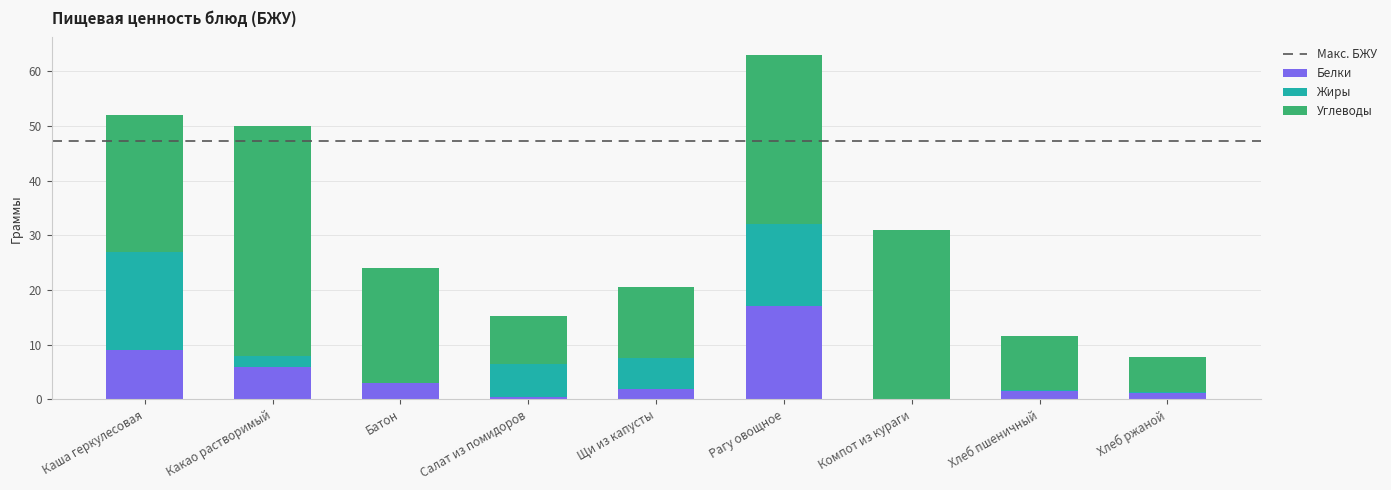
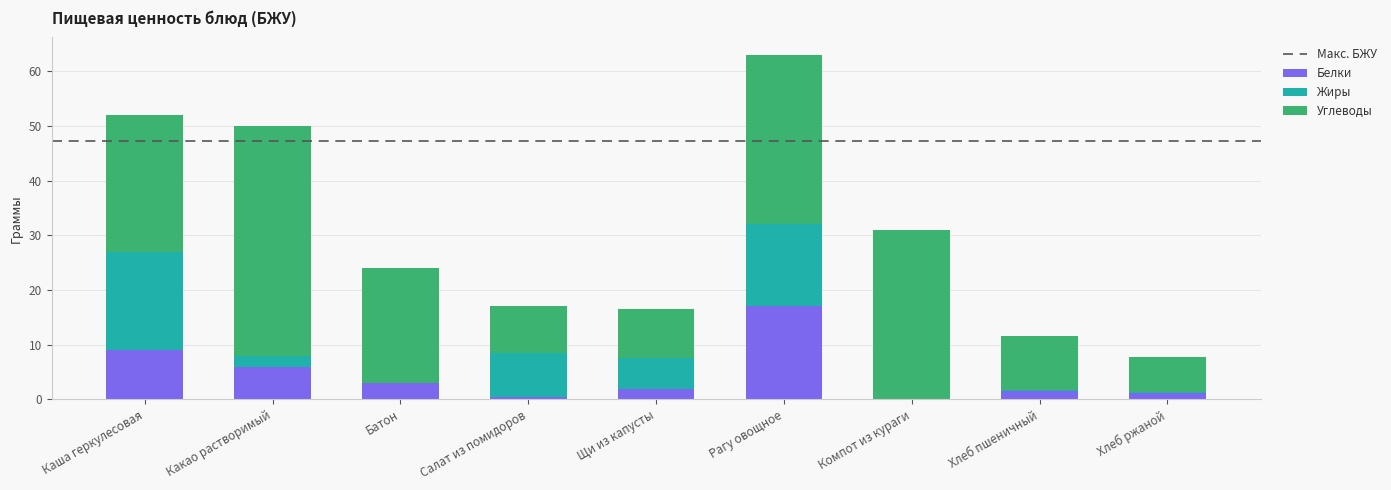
  {
    "Белки": {
      "Каша геркулесовая": 9,
      "Какао растворимый": 6,
      "Батон": 3,
      "Салат из помидоров": 1,
      "Щи из капусты": 2,
      "Рагу овощное": 17,
      "Компот из кураги": 0,
      "Хлеб пшеничный": 2,
      "Хлеб ржаной": 1
    },
    "Жиры": {
      "Каша геркулесовая": 18,
      "Какао растворимый": 2,
      "Батон": 0,
-     "Салат из помидоров": 6,
+     "Салат из помидоров": 8,
      "Щи из капусты": 6,
      "Рагу овощное": 15,
      "Компот из кураги": 0
    },
    "Углеводы": {
      "Каша геркулесовая": 25,
      "Какао растворимый": 42,
      "Батон": 21,
      "Салат из помидоров": 9,
-     "Щи из капусты": 13,
+     "Щи из капусты": 9,
      "Рагу овощное": 31,
      "Компот из кураги": 31,
      "Хлеб пшеничный": 10,
      "Хлеб ржаной": 6
    }
  }
